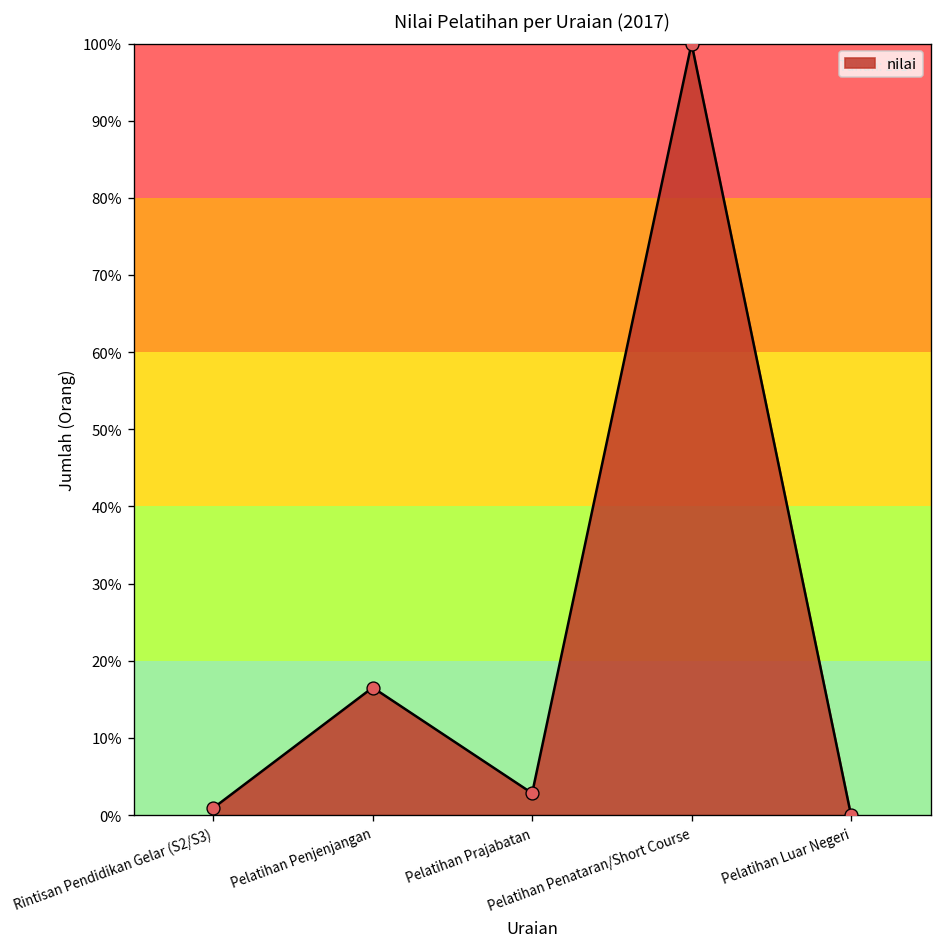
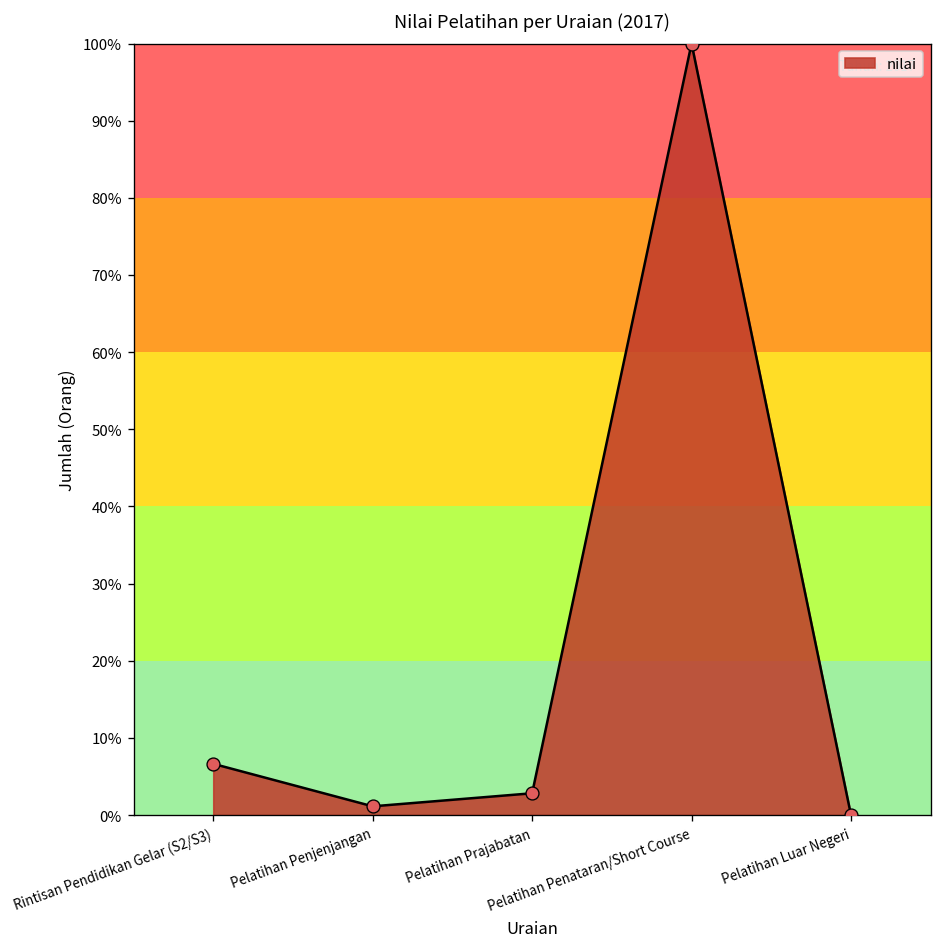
  {
-   "Rintisan Pendidikan Gelar (S2/S3)": "1%",
-   "Pelatihan Penjenjangan": "17%",
+   "Rintisan Pendidikan Gelar (S2/S3)": "7%",
+   "Pelatihan Penjenjangan": "1%",
    "Pelatihan Prajabatan": "3%",
    "Pelatihan Penataran/Short Course": "100%",
    "Pelatihan Luar Negeri": "0%"
  }
